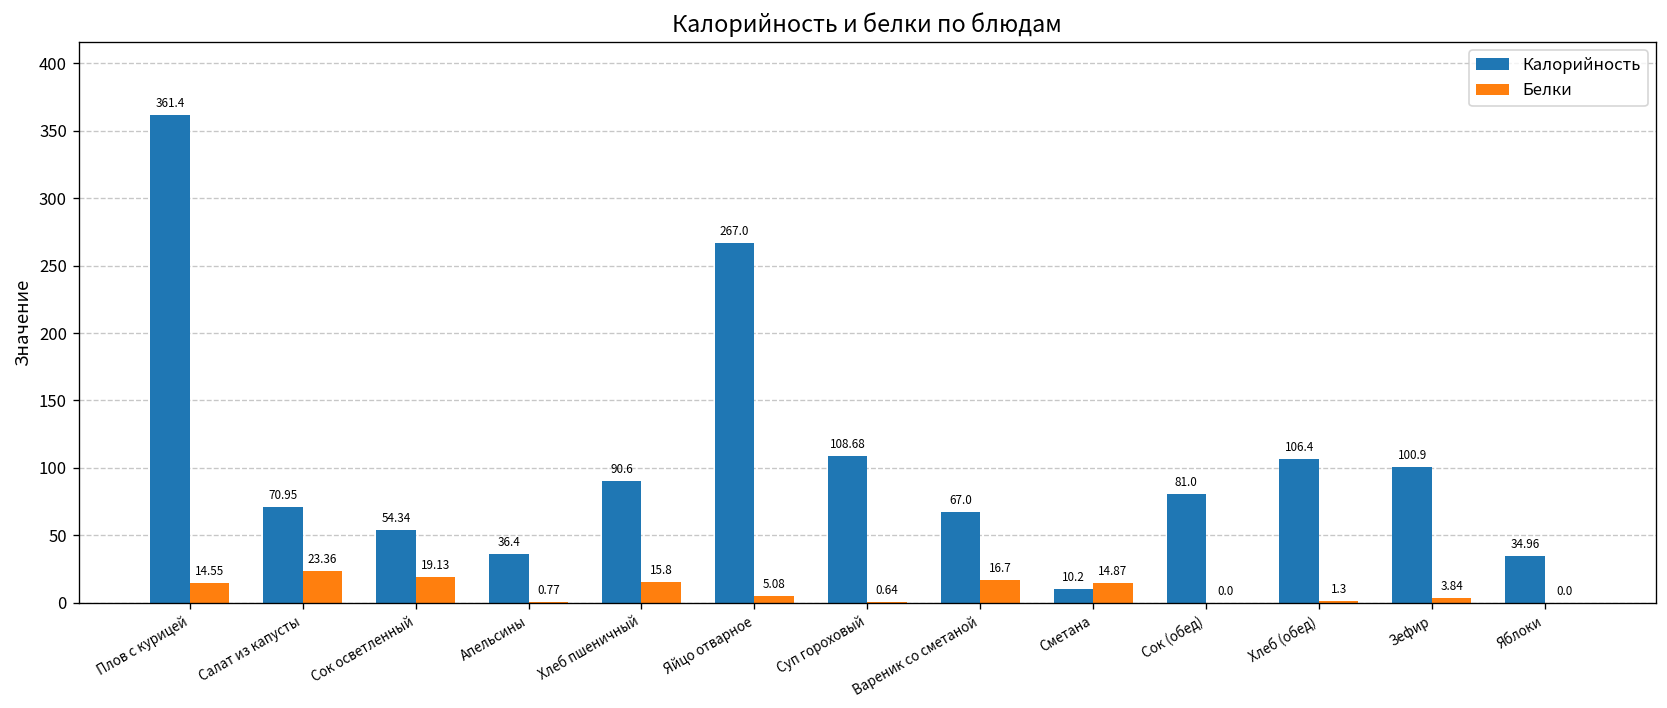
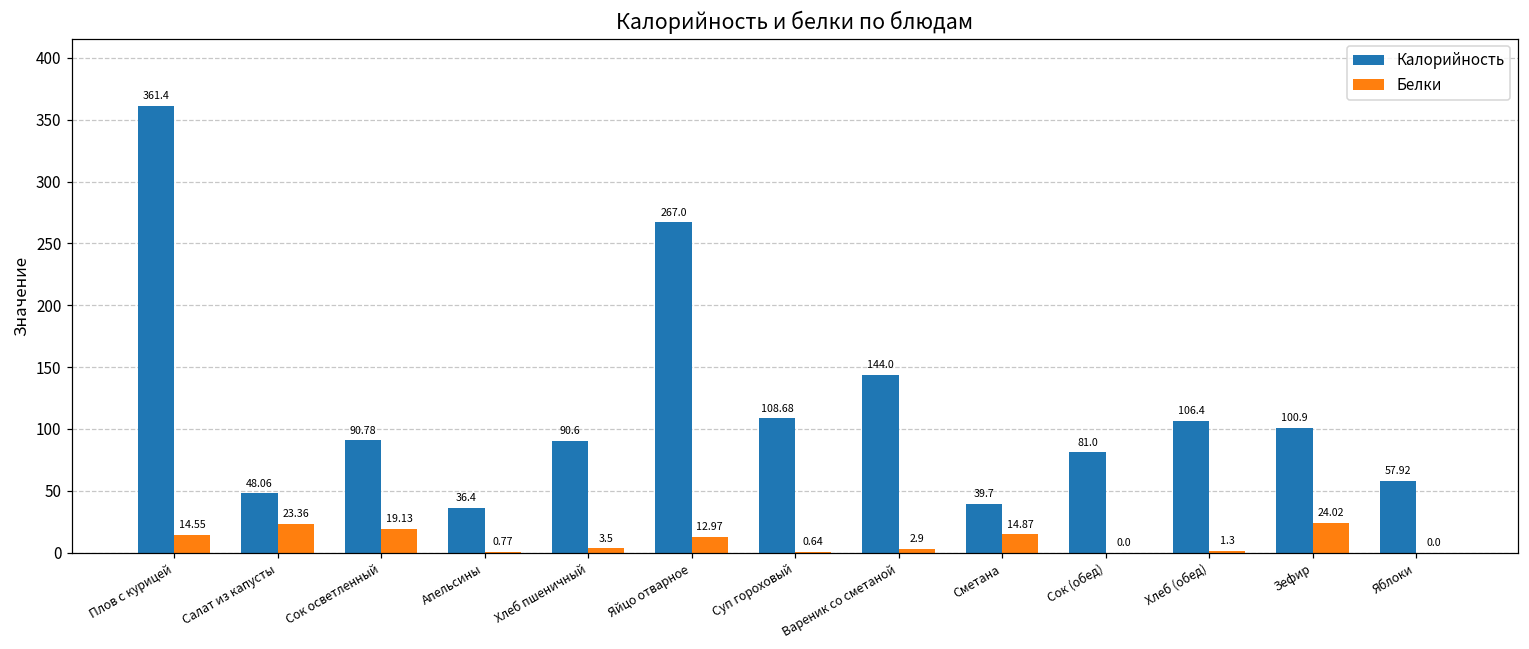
  {
    "Калорийность": {
      "Плов с курицей": 361.4,
-     "Салат из капусты": 70.95,
-     "Сок осветленный": 54.34,
+     "Салат из капусты": 48.06,
+     "Сок осветленный": 90.78,
      "Апельсины": 36.4,
      "Хлеб пшеничный": 90.6,
      "Яйцо отварное": 267.0,
      "Суп гороховый": 108.68,
-     "Вареник со сметаной": 67.0,
-     "Сметана": 10.2,
+     "Вареник со сметаной": 144.0,
+     "Сметана": 39.7,
      "Сок (обед)": 81.0,
      "Хлеб (обед)": 106.4,
      "Зефир": 100.9,
-     "Яблоки": 34.96
+     "Яблоки": 57.92
    },
    "Белки": {
      "Плов с курицей": 14.55,
      "Салат из капусты": 23.36,
      "Сок осветленный": 19.13,
      "Апельсины": 0.77,
-     "Хлеб пшеничный": 15.8,
-     "Яйцо отварное": 5.08,
+     "Хлеб пшеничный": 3.5,
+     "Яйцо отварное": 12.97,
      "Суп гороховый": 0.64,
-     "Вареник со сметаной": 16.7,
+     "Вареник со сметаной": 2.9,
      "Сметана": 14.87,
      "Сок (обед)": 0.0,
      "Хлеб (обед)": 1.3,
-     "Зефир": 3.84,
+     "Зефир": 24.02,
      "Яблоки": 0.0
    }
  }
